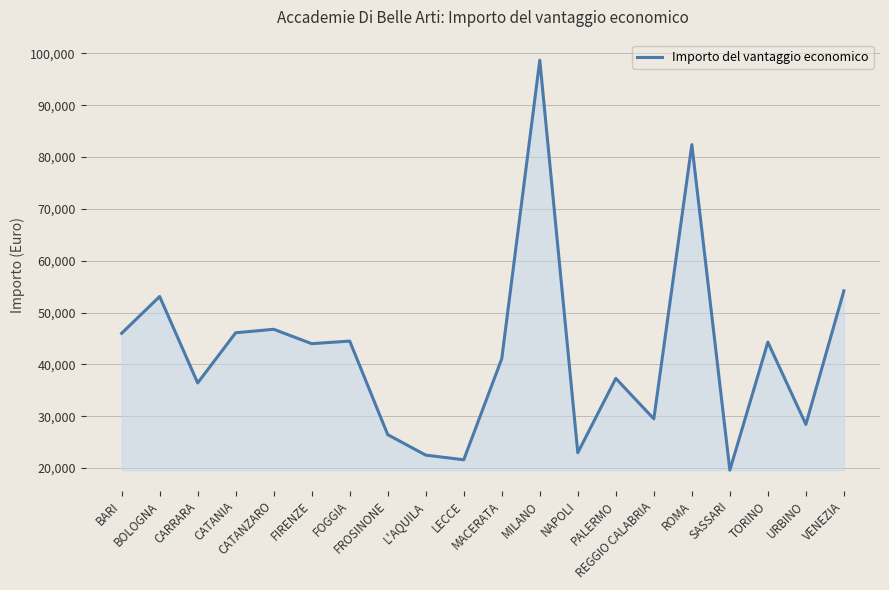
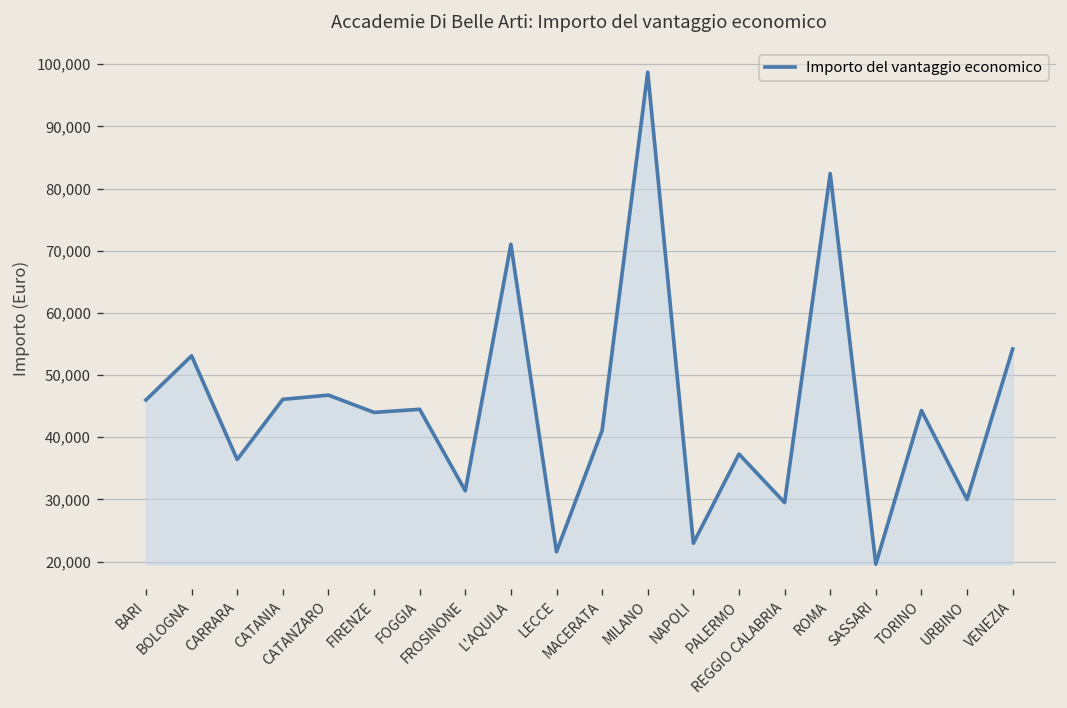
  {
    "BARI": "46,000",
    "BOLOGNA": "53,000",
    "CARRARA": "36,000",
    "CATANIA": "46,000",
    "CATANZARO": "47,000",
    "FIRENZE": "44,000",
    "FOGGIA": "45,000",
-   "FROSINONE": "26,000",
-   "L'AQUILA": "23,000",
+   "FROSINONE": "31,000",
+   "L'AQUILA": "71,000",
    "LECCE": "22,000",
    "MACERATA": "41,000",
    "MILANO": "99,000",
    "NAPOLI": "23,000",
    "PALERMO": "37,000",
    "REGGIO CALABRIA": "30,000",
    "ROMA": "82,000",
    "SASSARI": "20,000",
    "TORINO": "44,000",
-   "URBINO": "28,000",
+   "URBINO": "30,000",
    "VENEZIA": "54,000"
  }
